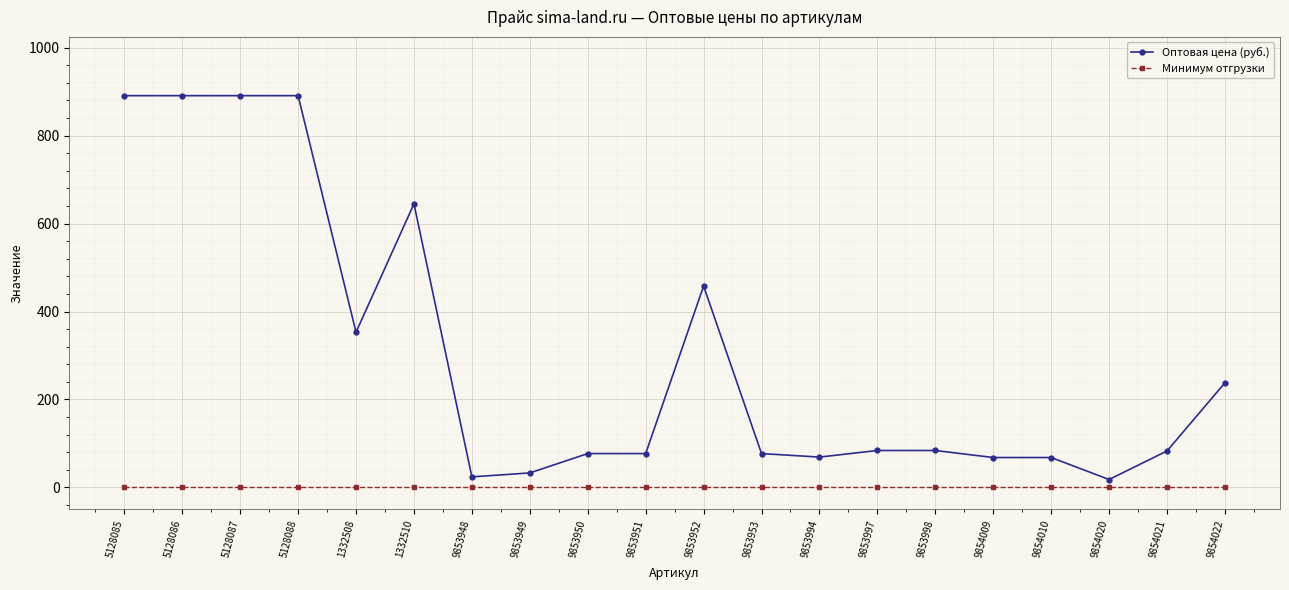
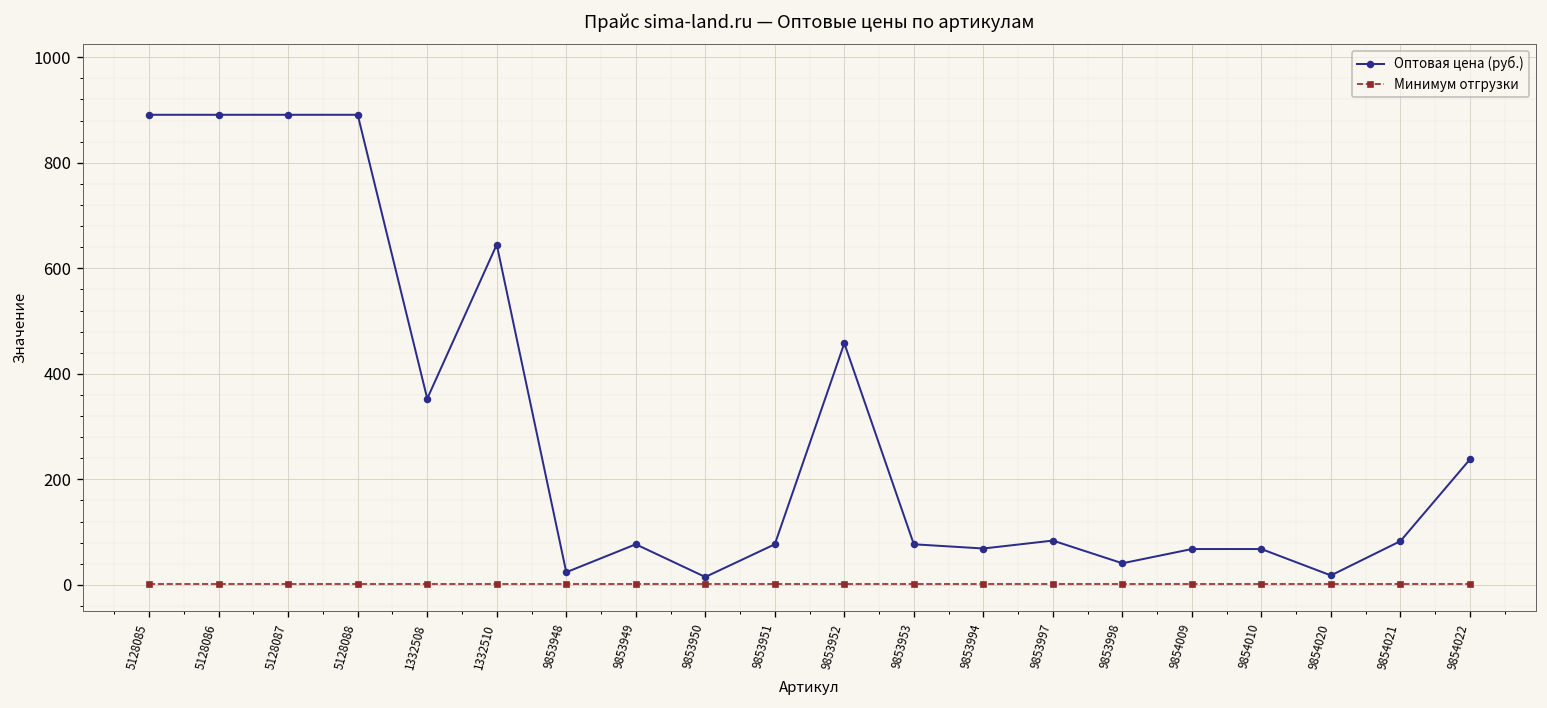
  {
    "Оптовая цена (руб.)": {
      "5128085": 890,
      "5128086": 890,
      "5128087": 890,
      "5128088": 890,
      "1332508": 350,
      "1332510": 650,
      "9853948": 20,
-     "9853949": 30,
-     "9853950": 80,
+     "9853949": 80,
+     "9853950": 20,
      "9853951": 80,
      "9853952": 460,
      "9853953": 80,
      "9853994": 70,
      "9853997": 80,
-     "9853998": 80,
+     "9853998": 40,
      "9854009": 70,
      "9854010": 70,
      "9854020": 20,
      "9854021": 80,
      "9854022": 240
    },
    "Минимум отгрузки": {
      "5128085": 0,
      "5128086": 0,
      "5128087": 0,
      "5128088": 0,
      "1332508": 0,
      "1332510": 0,
      "9853948": 0,
      "9853949": 0,
      "9853950": 0,
      "9853951": 0,
      "9853952": 0,
      "9853953": 0,
      "9853994": 0,
      "9853997": 0,
      "9853998": 0,
      "9854009": 0,
      "9854010": 0,
      "9854020": 0,
      "9854021": 0,
      "9854022": 0
    }
  }
